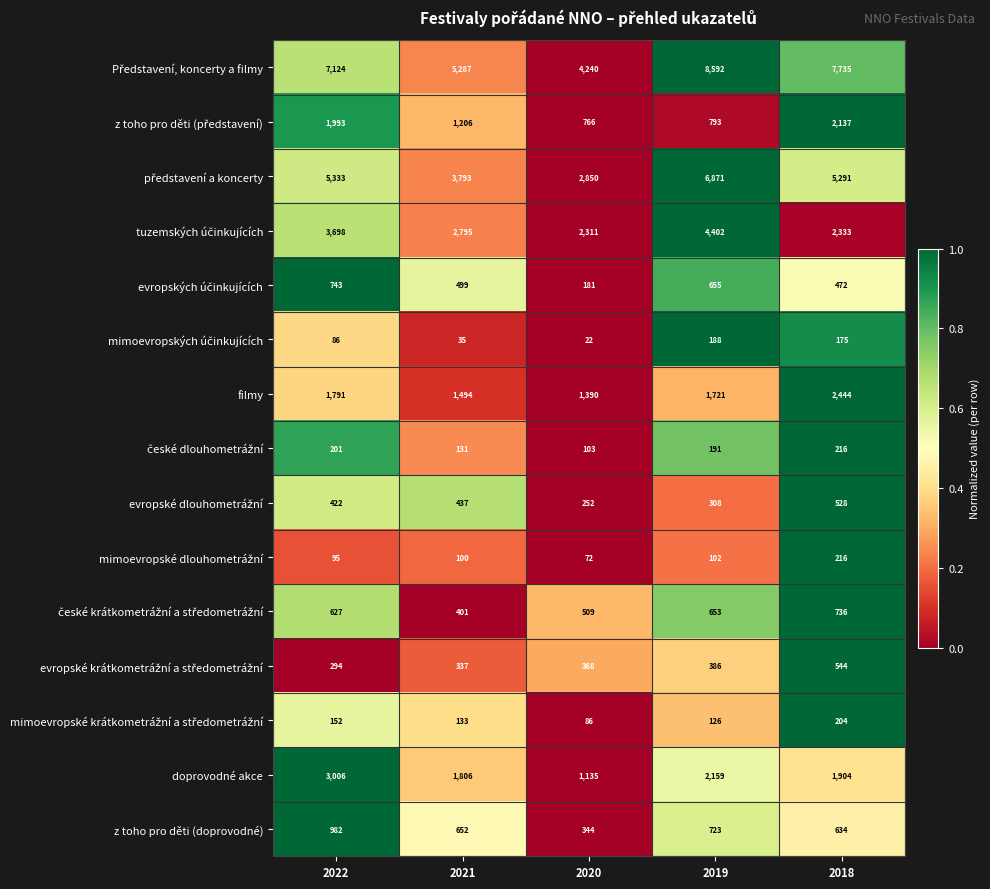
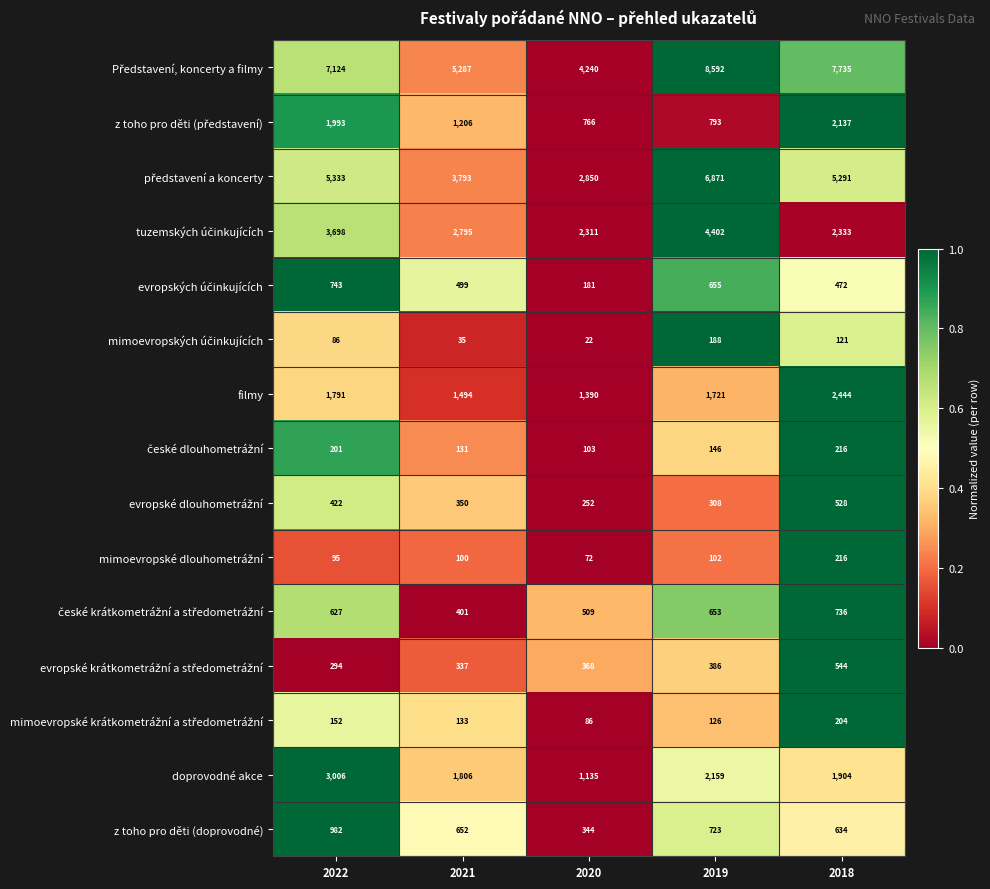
  {
    "Představení, koncerty a filmy": {
      "2022": "7,124",
      "2021": "5,287",
      "2020": "4,240",
      "2019": "8,592",
      "2018": "7,735"
    },
    "z toho pro děti (představení)": {
      "2022": "1,993",
      "2021": "1,206",
      "2020": "766",
      "2019": "793",
      "2018": "2,137"
    },
    "představení a koncerty": {
      "2022": "5,333",
      "2021": "3,793",
      "2020": "2,850",
      "2019": "6,871",
      "2018": "5,291"
    },
    "tuzemských účinkujících": {
      "2022": "3,698",
      "2021": "2,795",
      "2020": "2,311",
      "2019": "4,402",
      "2018": "2,333"
    },
    "evropských účinkujících": {
      "2022": "743",
      "2021": "499",
      "2020": "181",
      "2019": "655",
      "2018": "472"
    },
    "mimoevropských účinkujících": {
      "2022": "86",
      "2021": "35",
      "2020": "22",
      "2019": "188",
-     "2018": "175"
+     "2018": "121"
    },
    "filmy": {
      "2022": "1,791",
      "2021": "1,494",
      "2020": "1,390",
      "2019": "1,721",
      "2018": "2,444"
    },
    "české dlouhometrážní": {
      "2022": "201",
      "2021": "131",
      "2020": "103",
-     "2019": "191",
+     "2019": "146",
      "2018": "216"
    },
    "evropské dlouhometrážní": {
      "2022": "422",
-     "2021": "437",
+     "2021": "350",
      "2020": "252",
      "2019": "308",
      "2018": "528"
    },
    "mimoevropské dlouhometrážní": {
      "2022": "95",
      "2021": "100",
      "2020": "72",
      "2019": "102",
      "2018": "216"
    },
    "české krátkometrážní a středometrážní": {
      "2022": "627",
      "2021": "401",
      "2020": "509",
      "2019": "653",
      "2018": "736"
    },
    "evropské krátkometrážní a středometrážní": {
      "2022": "294",
      "2021": "337",
      "2020": "368",
      "2019": "386",
      "2018": "544"
    },
    "mimoevropské krátkometrážní a středometrážní": {
      "2022": "152",
      "2021": "133",
      "2020": "86",
      "2019": "126",
      "2018": "204"
    },
    "doprovodné akce": {
      "2022": "3,006",
      "2021": "1,806",
      "2020": "1,135",
      "2019": "2,159",
      "2018": "1,904"
    },
    "z toho pro děti (doprovodné)": {
      "2022": "982",
      "2021": "652",
      "2020": "344",
      "2019": "723",
      "2018": "634"
    }
  }
